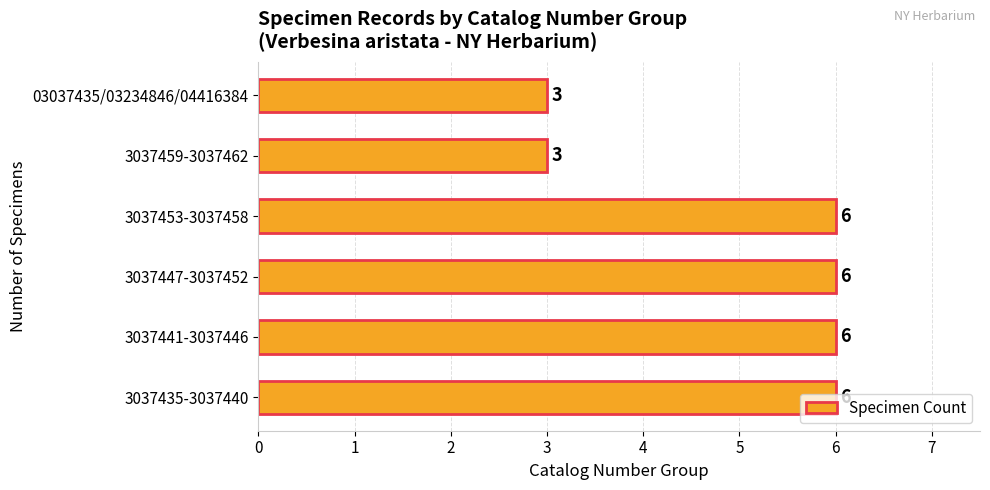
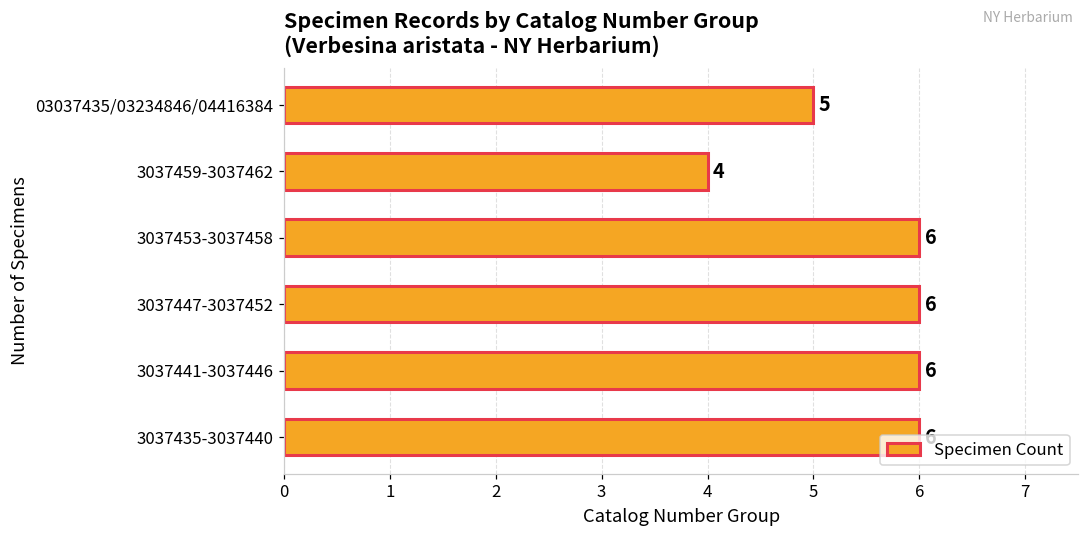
  {
-   "03037435/03234846/04416384": 3,
-   "3037459-3037462": 3,
+   "03037435/03234846/04416384": 5,
+   "3037459-3037462": 4,
    "3037453-3037458": 6,
    "3037447-3037452": 6,
    "3037441-3037446": 6
  }
